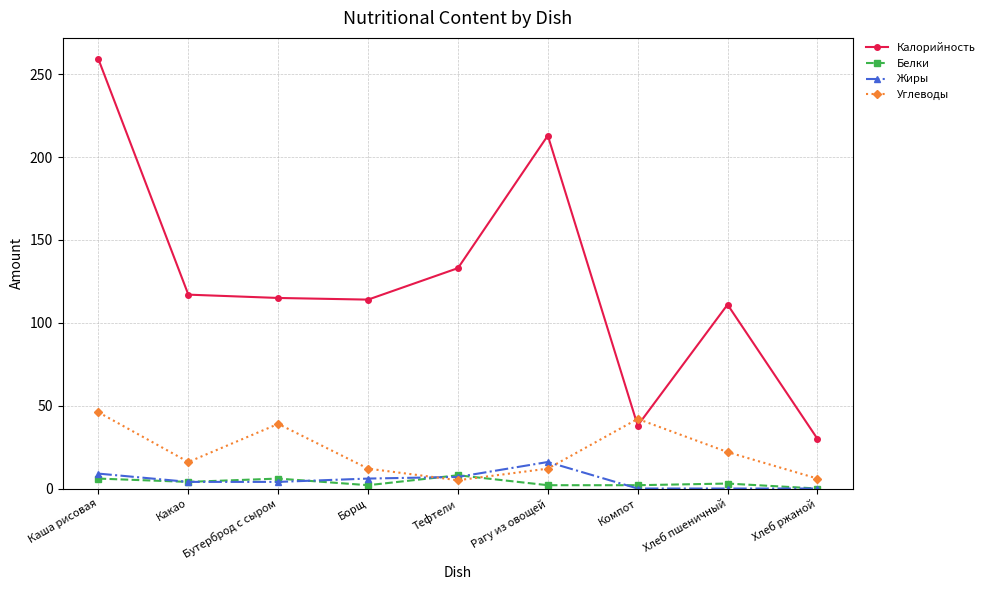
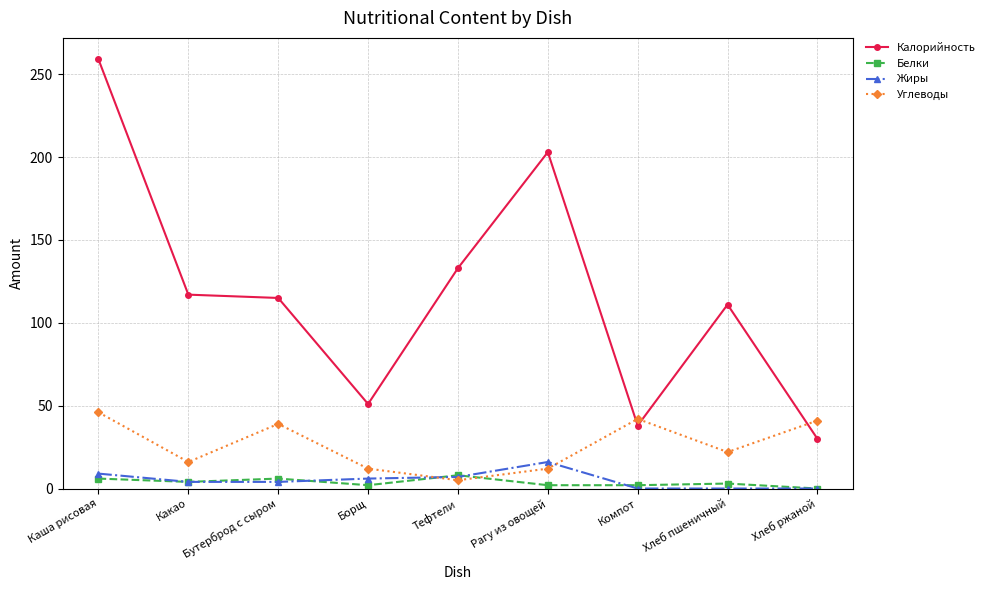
  {
    "Калорийность": {
      "Каша рисовая": 259,
      "Какао": 117,
      "Бутерброд с сыром": 115,
-     "Борщ": 114,
+     "Борщ": 51,
      "Тефтели": 133,
-     "Рагу из овощей": 213,
+     "Рагу из овощей": 203,
      "Компот": 38,
      "Хлеб пшеничный": 111,
      "Хлеб ржаной": 30
    },
    "Белки": {
      "Каша рисовая": 6,
      "Бутерброд с сыром": 6,
      "Борщ": 2,
      "Рагу из овощей": 2,
      "Компот": 2,
      "Хлеб пшеничный": 3
    },
    "Жиры": {
      "Каша рисовая": 9,
      "Бутерброд с сыром": 4,
      "Борщ": 6,
      "Рагу из овощей": 16,
      "Компот": 0,
      "Хлеб пшеничный": 0
    },
    "Углеводы": {
      "Каша рисовая": 46,
      "Какао": 16,
      "Бутерброд с сыром": 39,
      "Борщ": 12,
      "Тефтели": 5,
      "Рагу из овощей": 12,
      "Компот": 42,
      "Хлеб пшеничный": 22,
-     "Хлеб ржаной": 6
+     "Хлеб ржаной": 41
    }
  }
